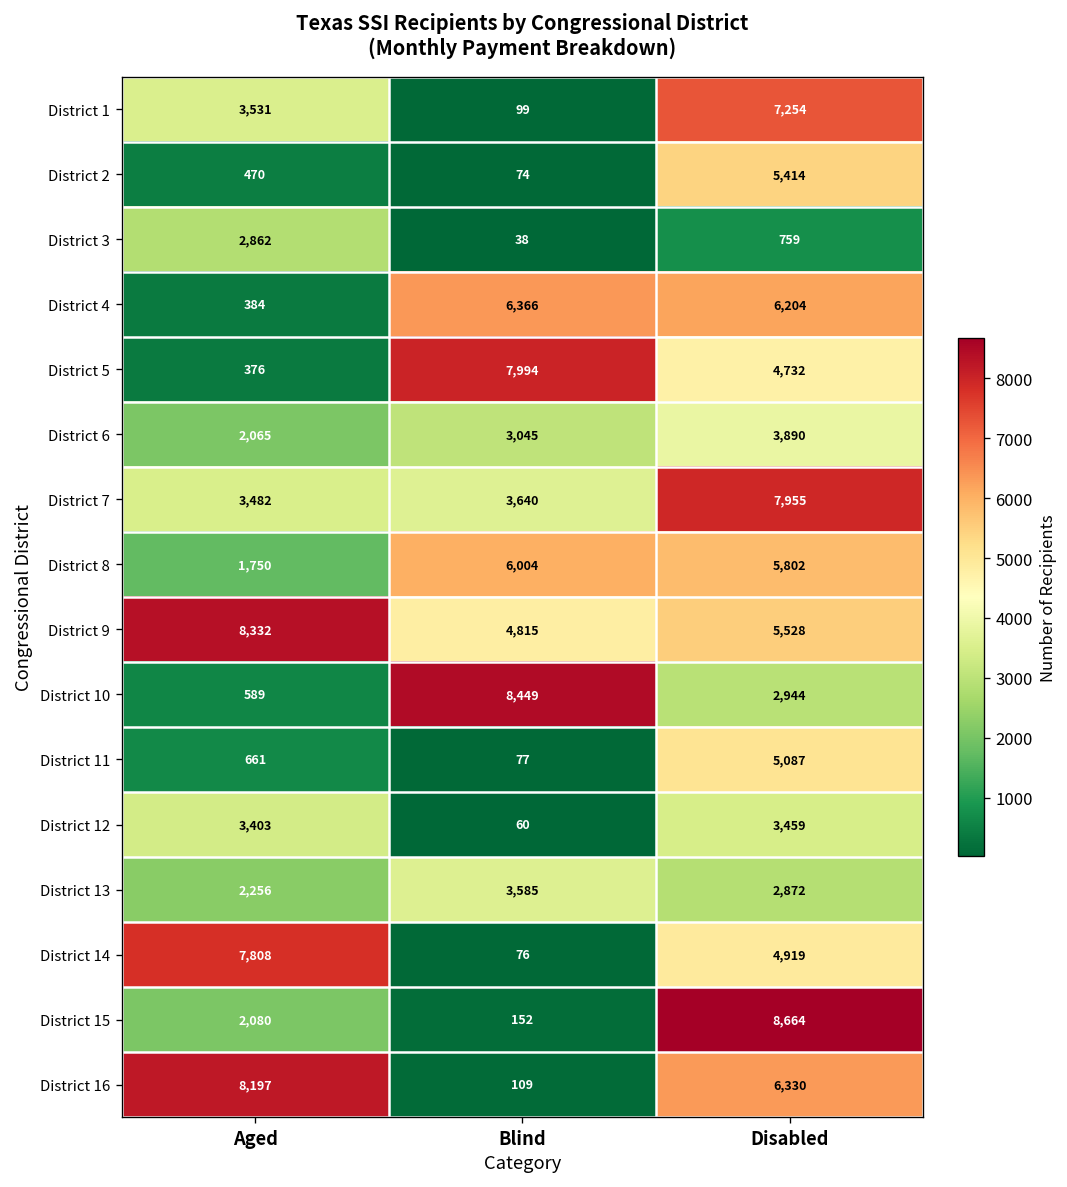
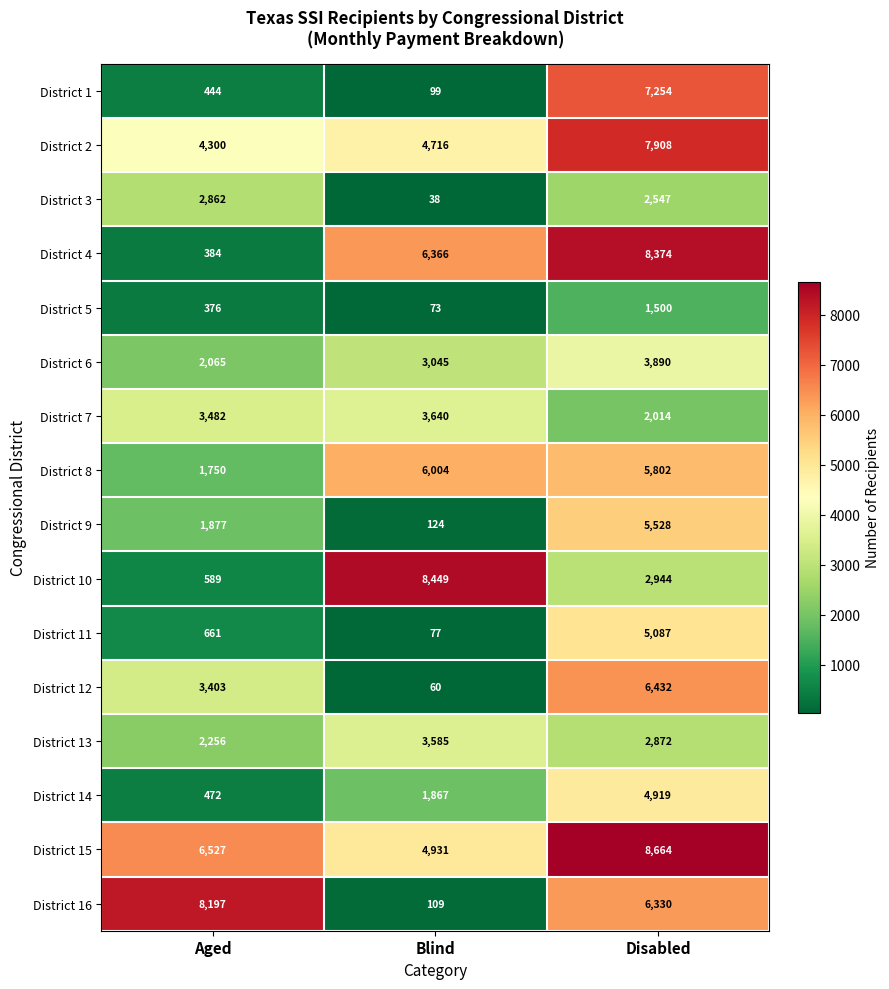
  {
    "District 1": {
-     "Aged": "3,531",
+     "Aged": "444",
      "Blind": "99",
      "Disabled": "7,254"
    },
    "District 2": {
-     "Aged": "470",
-     "Blind": "74",
-     "Disabled": "5,414"
+     "Aged": "4,300",
+     "Blind": "4,716",
+     "Disabled": "7,908"
    },
    "District 3": {
      "Aged": "2,862",
      "Blind": "38",
-     "Disabled": "759"
+     "Disabled": "2,547"
    },
    "District 4": {
      "Aged": "384",
      "Blind": "6,366",
-     "Disabled": "6,204"
+     "Disabled": "8,374"
    },
    "District 5": {
      "Aged": "376",
-     "Blind": "7,994",
-     "Disabled": "4,732"
+     "Blind": "73",
+     "Disabled": "1,500"
    },
    "District 6": {
      "Aged": "2,065",
      "Blind": "3,045",
      "Disabled": "3,890"
    },
    "District 7": {
      "Aged": "3,482",
      "Blind": "3,640",
-     "Disabled": "7,955"
+     "Disabled": "2,014"
    },
    "District 8": {
      "Aged": "1,750",
      "Blind": "6,004",
      "Disabled": "5,802"
    },
    "District 9": {
-     "Aged": "8,332",
-     "Blind": "4,815",
+     "Aged": "1,877",
+     "Blind": "124",
      "Disabled": "5,528"
    },
    "District 10": {
      "Aged": "589",
      "Blind": "8,449",
      "Disabled": "2,944"
    },
    "District 11": {
      "Aged": "661",
      "Blind": "77",
      "Disabled": "5,087"
    },
    "District 12": {
      "Aged": "3,403",
      "Blind": "60",
-     "Disabled": "3,459"
+     "Disabled": "6,432"
    },
    "District 13": {
      "Aged": "2,256",
      "Blind": "3,585",
      "Disabled": "2,872"
    },
    "District 14": {
-     "Aged": "7,808",
-     "Blind": "76",
+     "Aged": "472",
+     "Blind": "1,867",
      "Disabled": "4,919"
    },
    "District 15": {
-     "Aged": "2,080",
-     "Blind": "152",
+     "Aged": "6,527",
+     "Blind": "4,931",
      "Disabled": "8,664"
    },
    "District 16": {
      "Aged": "8,197",
      "Blind": "109",
      "Disabled": "6,330"
    }
  }
